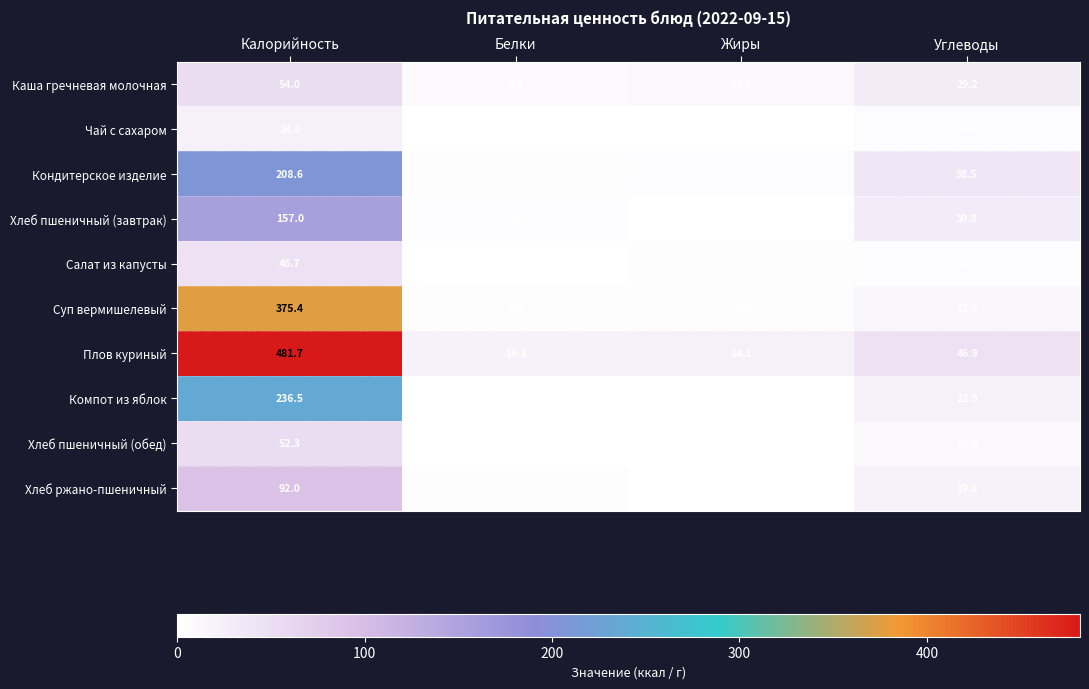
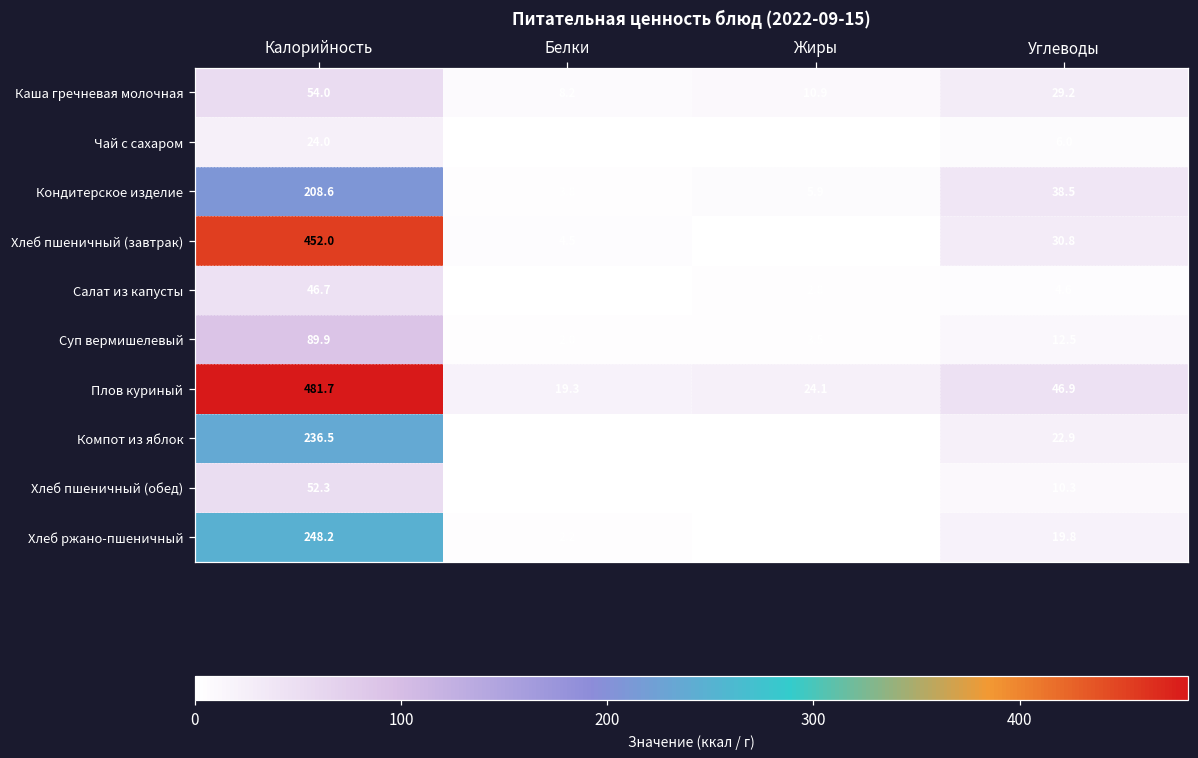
  {
    "Кондитерское изделие": {
      "Калорийность": 208.6
    },
    "Хлеб пшеничный (завтрак)": {
-     "Калорийность": 157.0
+     "Калорийность": 452.0
    },
    "Суп вермишелевый": {
-     "Калорийность": 375.4
+     "Калорийность": 89.9
    },
    "Плов куриный": {
      "Калорийность": 481.7
    },
    "Компот из яблок": {
      "Калорийность": 236.5
    },
    "Хлеб ржано-пшеничный": {
-     "Калорийность": 92.0
+     "Калорийность": 248.2
    }
  }
